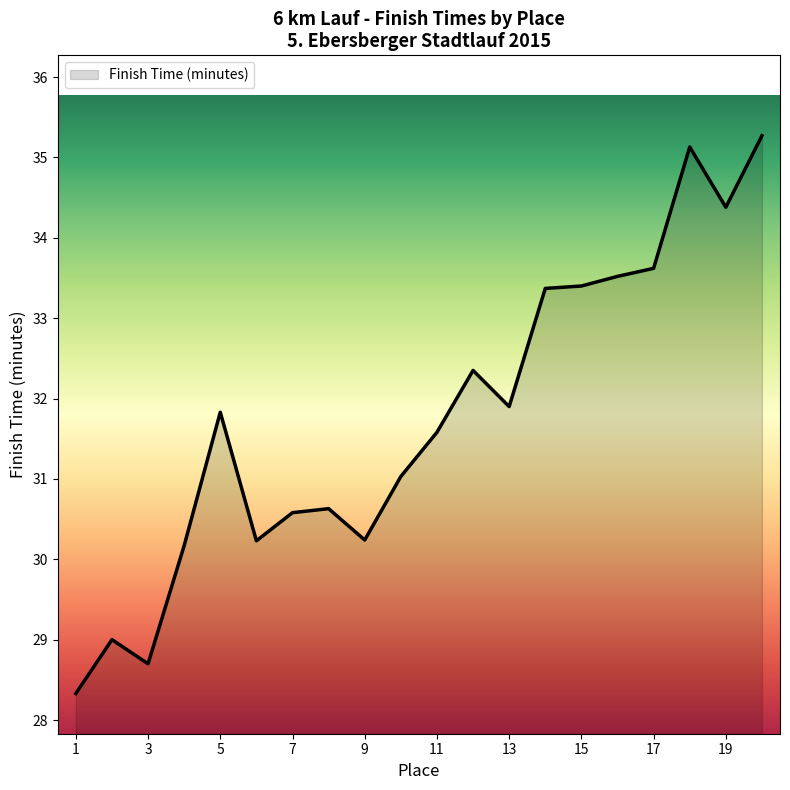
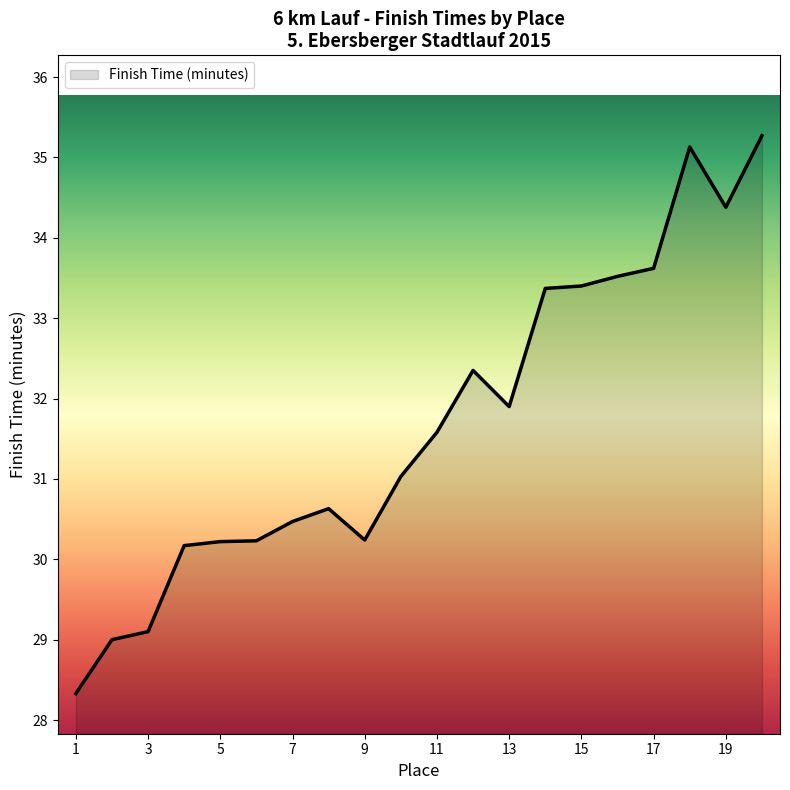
  {
    "1": 28.3,
-   "3": 28.7,
-   "5": 31.8,
-   "7": 30.6,
+   "3": 29.1,
+   "5": 30.2,
+   "7": 30.5,
    "9": 30.2,
    "11": 31.6,
    "13": 31.9,
    "15": 33.4,
    "17": 33.6,
    "19": 34.4
  }
